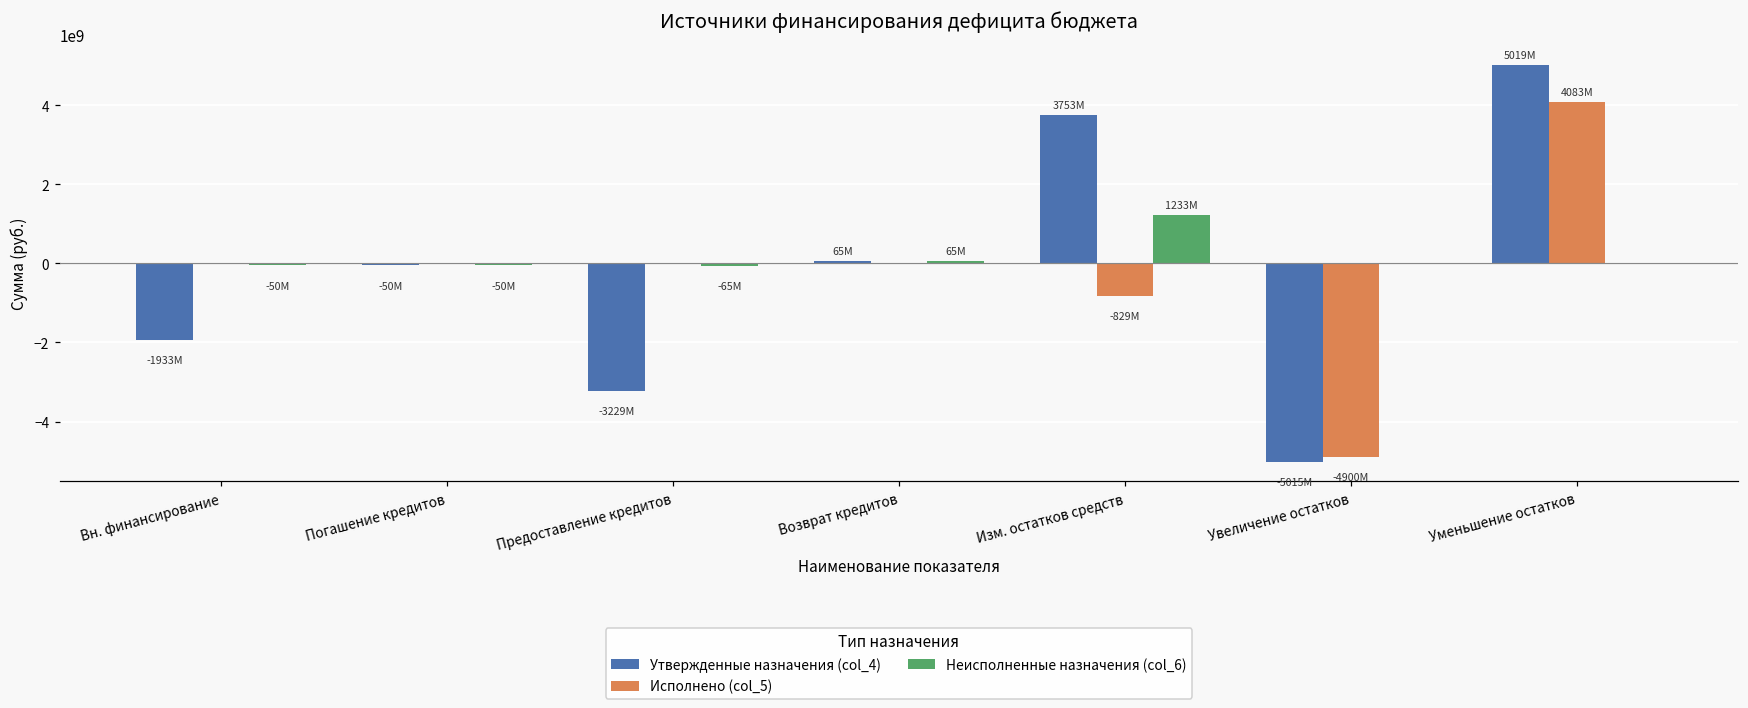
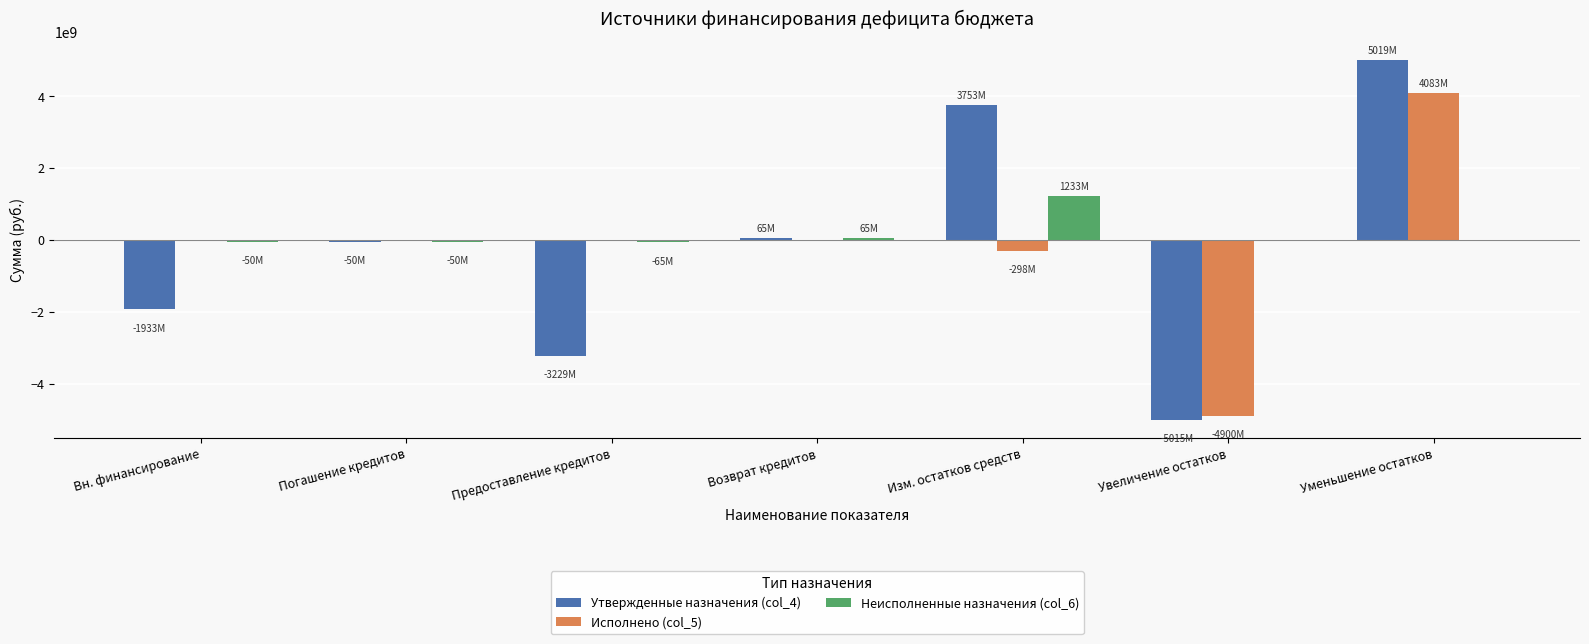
  {
    "Утвержденные назначения (col_4)": {
      "Вн. финансирование": "-1933M",
      "Погашение кредитов": "-50M",
      "Предоставление кредитов": "-3229M",
      "Возврат кредитов": "65M",
      "Изм. остатков средств": "3753M",
      "Увеличение остатков": "-5015M",
      "Уменьшение остатков": "5019M"
    },
    "Исполнено (col_5)": {
-     "Изм. остатков средств": "-829M",
+     "Изм. остатков средств": "-298M",
      "Увеличение остатков": "-4900M",
      "Уменьшение остатков": "4083M"
    },
    "Неисполненные назначения (col_6)": {
      "Вн. финансирование": "-50M",
      "Погашение кредитов": "-50M",
      "Предоставление кредитов": "-65M",
      "Возврат кредитов": "65M",
      "Изм. остатков средств": "1233M"
    }
  }
